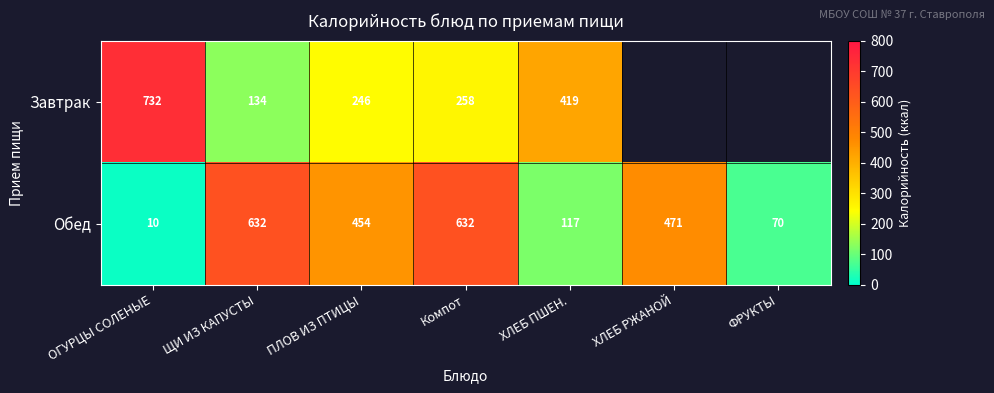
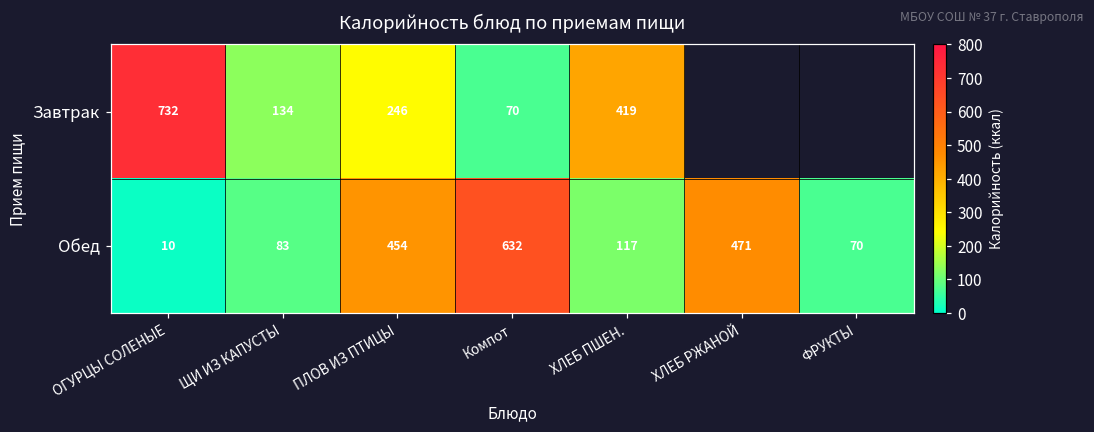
  {
    "Завтрак": {
      "ОГУРЦЫ СОЛЕНЫЕ": 732,
      "ЩИ ИЗ КАПУСТЫ": 134,
      "ПЛОВ ИЗ ПТИЦЫ": 246,
-     "Компот": 258,
+     "Компот": 70,
      "ХЛЕБ ПШЕН.": 419
    },
    "Обед": {
      "ОГУРЦЫ СОЛЕНЫЕ": 10,
-     "ЩИ ИЗ КАПУСТЫ": 632,
+     "ЩИ ИЗ КАПУСТЫ": 83,
      "ПЛОВ ИЗ ПТИЦЫ": 454,
      "Компот": 632,
      "ХЛЕБ ПШЕН.": 117,
      "ХЛЕБ РЖАНОЙ": 471,
      "ФРУКТЫ": 70
    }
  }
